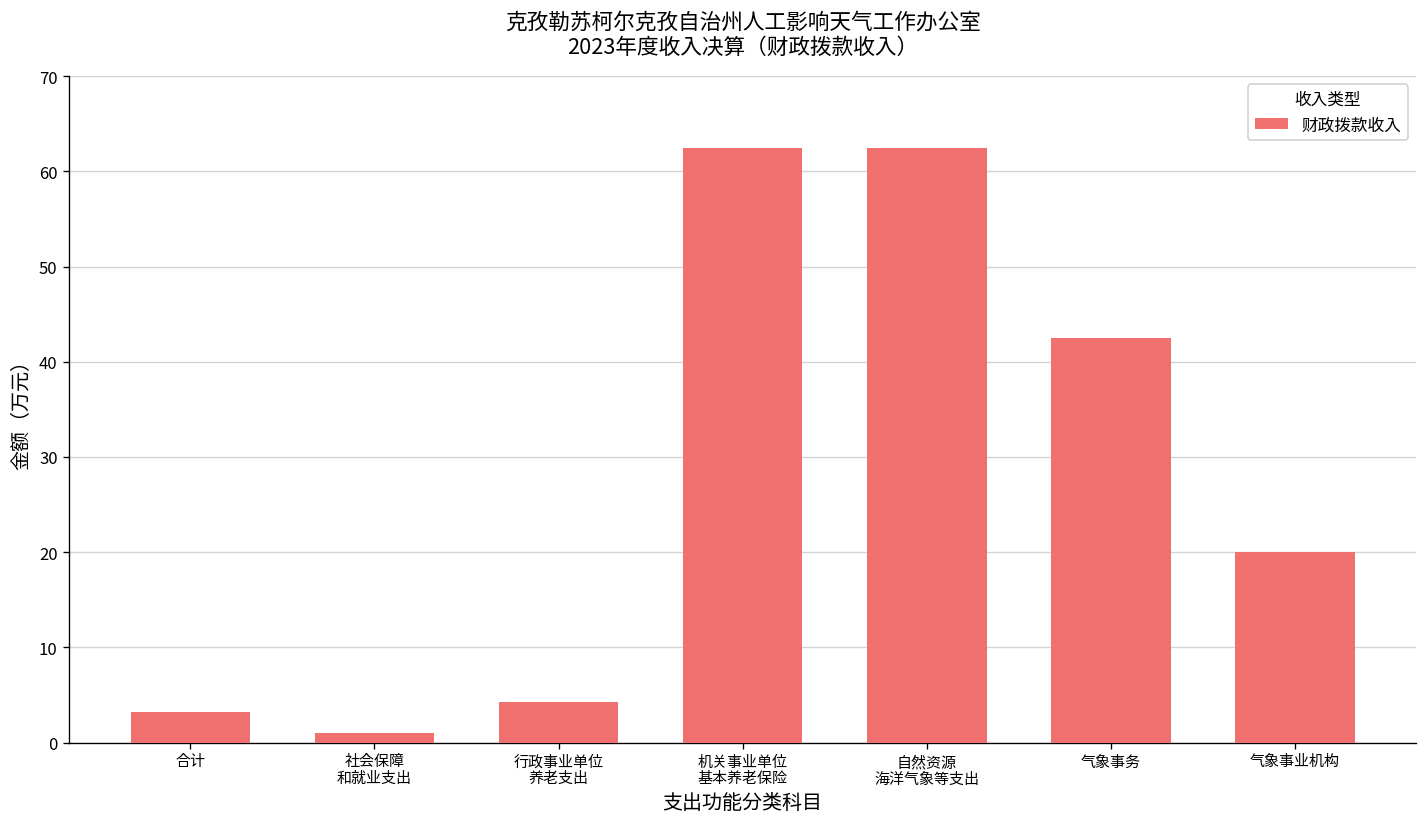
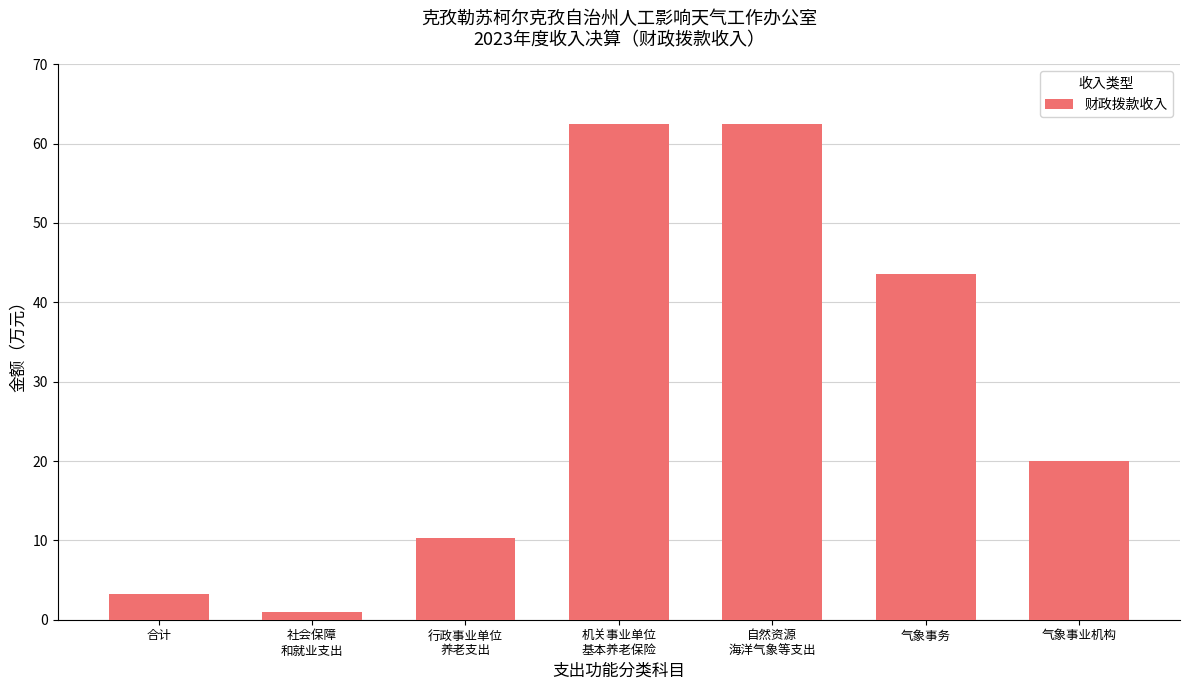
  {
    "合计": 3,
    "社会保障 和就业支出": 1,
-   "行政事业单位 养老支出": 4,
+   "行政事业单位 养老支出": 10,
    "机关事业单位 基本养老保险": 62,
    "自然资源 海洋气象等支出": 62,
-   "气象事务": 42,
+   "气象事务": 44,
    "气象事业机构": 20
  }
